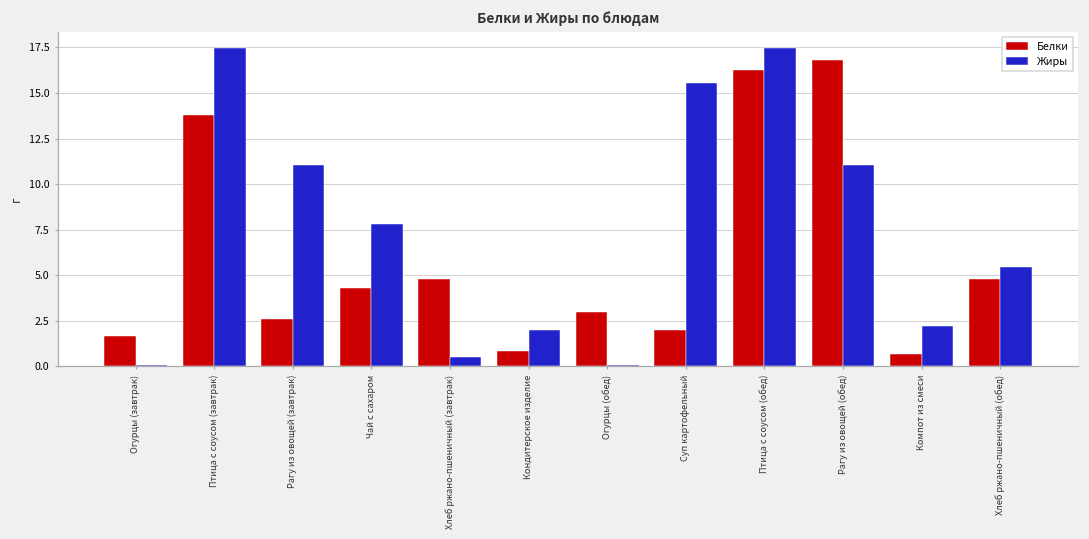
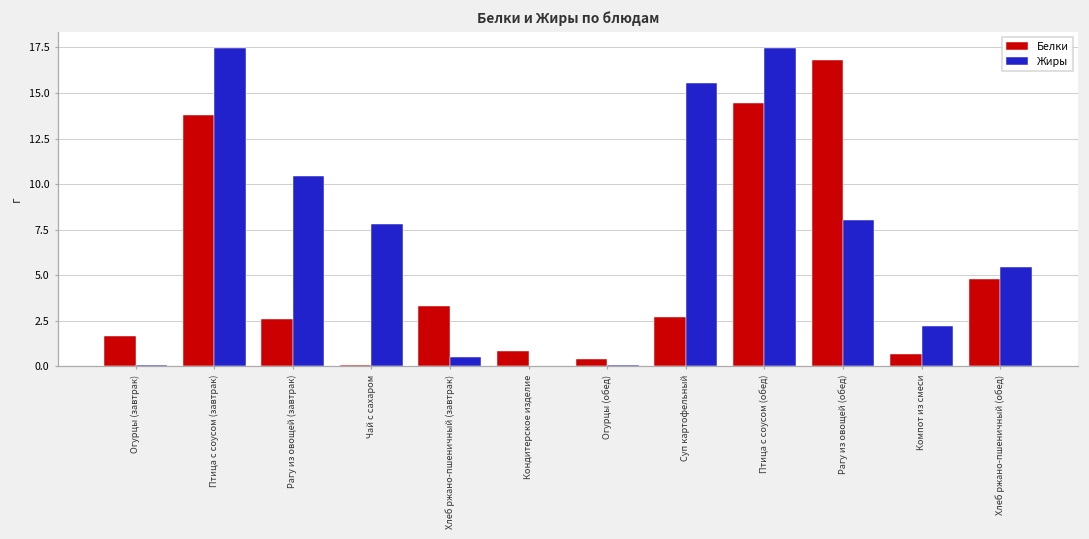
  {
    "Белки": {
      "Огурцы (завтрак)": 1.7,
      "Птица с соусом (завтрак)": 13.8,
      "Рагу из овощей (завтрак)": 2.6,
-     "Чай с сахаром": 4.3,
-     "Хлеб ржано-пшеничный (завтрак)": 4.8,
+     "Чай с сахаром": 0.1,
+     "Хлеб ржано-пшеничный (завтрак)": 3.3,
      "Кондитерское изделие": 0.9,
-     "Огурцы (обед)": 3.0,
-     "Суп картофельный": 2.0,
-     "Птица с соусом (обед)": 16.3,
+     "Огурцы (обед)": 0.4,
+     "Суп картофельный": 2.7,
+     "Птица с соусом (обед)": 14.5,
      "Рагу из овощей (обед)": 16.8,
      "Компот из смеси": 0.7,
      "Хлеб ржано-пшеничный (обед)": 4.8
    },
    "Жиры": {
      "Птица с соусом (завтрак)": 17.5,
-     "Рагу из овощей (завтрак)": 11.1,
+     "Рагу из овощей (завтрак)": 10.5,
      "Чай с сахаром": 7.8,
      "Хлеб ржано-пшеничный (завтрак)": 0.5,
-     "Кондитерское изделие": 2.0,
+     "Кондитерское изделие": 0.0,
      "Суп картофельный": 15.6,
      "Птица с соусом (обед)": 17.5,
-     "Рагу из овощей (обед)": 11.1,
+     "Рагу из овощей (обед)": 8.0,
      "Компот из смеси": 2.2,
      "Хлеб ржано-пшеничный (обед)": 5.5
    }
  }
